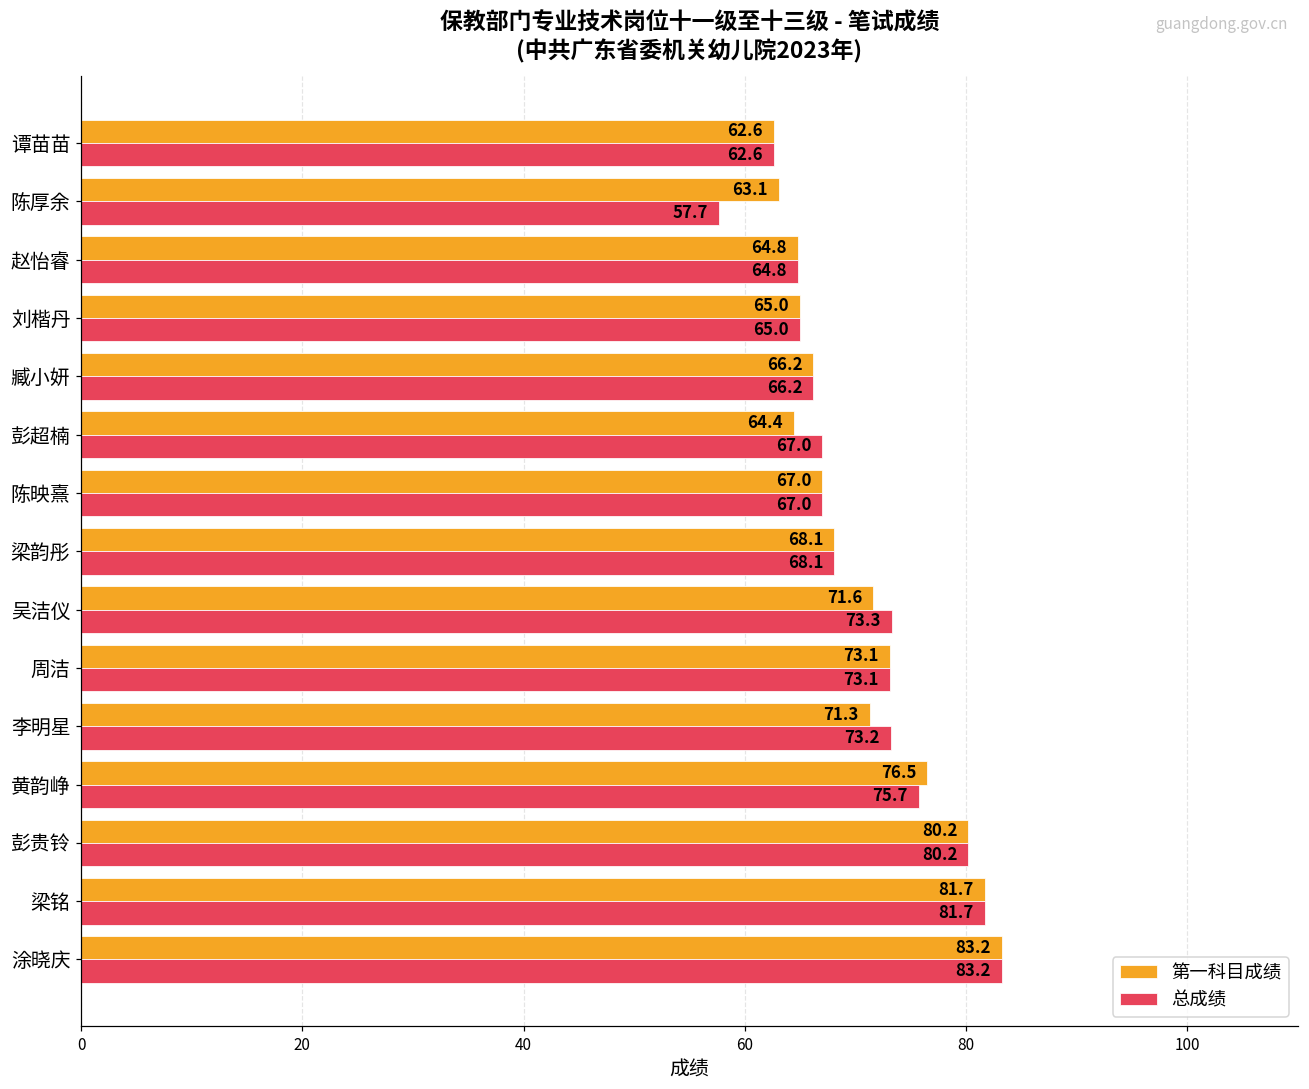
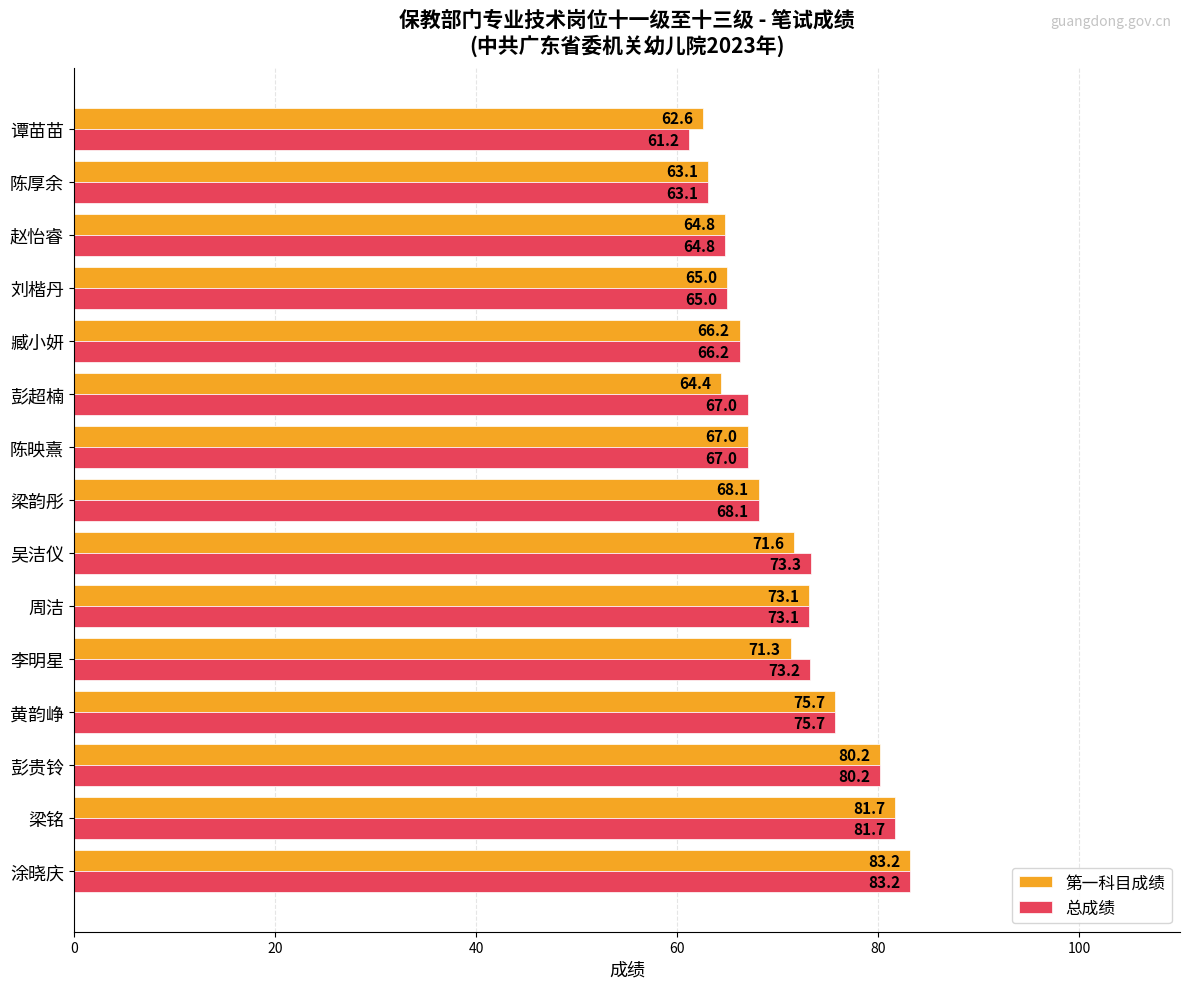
  {
    "第一科目成绩": {
      "谭苗苗": 62.6,
      "陈厚余": 63.1,
      "赵怡睿": 64.8,
      "刘楷丹": 65.0,
      "臧小妍": 66.2,
      "彭超楠": 64.4,
      "陈映熹": 67.0,
      "梁韵彤": 68.1,
      "吴洁仪": 71.6,
      "周洁": 73.1,
      "李明星": 71.3,
-     "黄韵峥": 76.5,
+     "黄韵峥": 75.7,
      "彭贵铃": 80.2,
      "梁铭": 81.7,
      "涂晓庆": 83.2
    },
    "总成绩": {
-     "谭苗苗": 62.6,
-     "陈厚余": 57.7,
+     "谭苗苗": 61.2,
+     "陈厚余": 63.1,
      "赵怡睿": 64.8,
      "刘楷丹": 65.0,
      "臧小妍": 66.2,
      "彭超楠": 67.0,
      "陈映熹": 67.0,
      "梁韵彤": 68.1,
      "吴洁仪": 73.3,
      "周洁": 73.1,
      "李明星": 73.2,
      "黄韵峥": 75.7,
      "彭贵铃": 80.2,
      "梁铭": 81.7,
      "涂晓庆": 83.2
    }
  }
